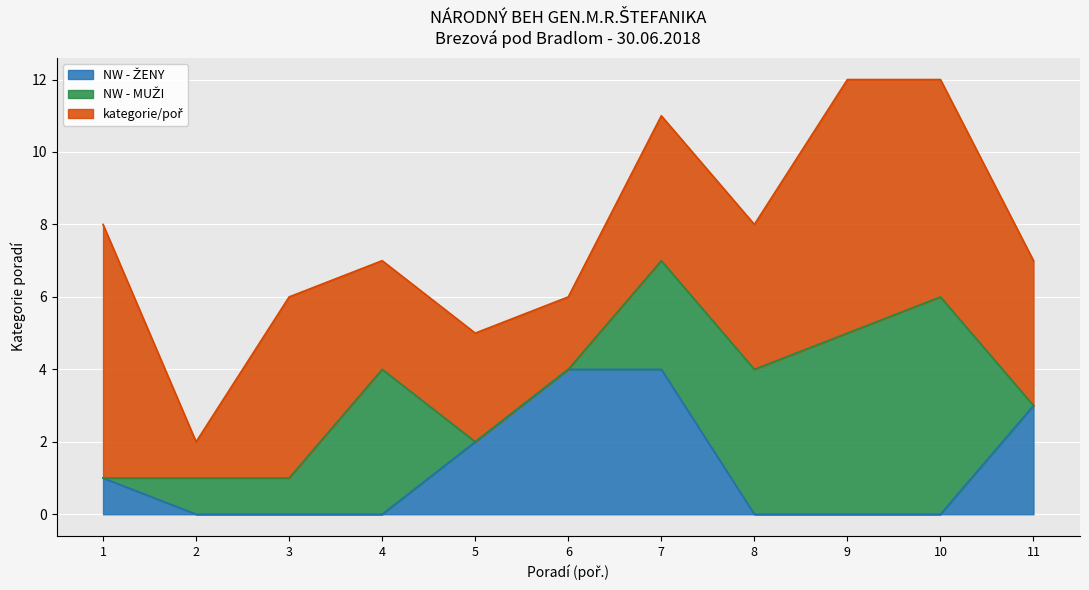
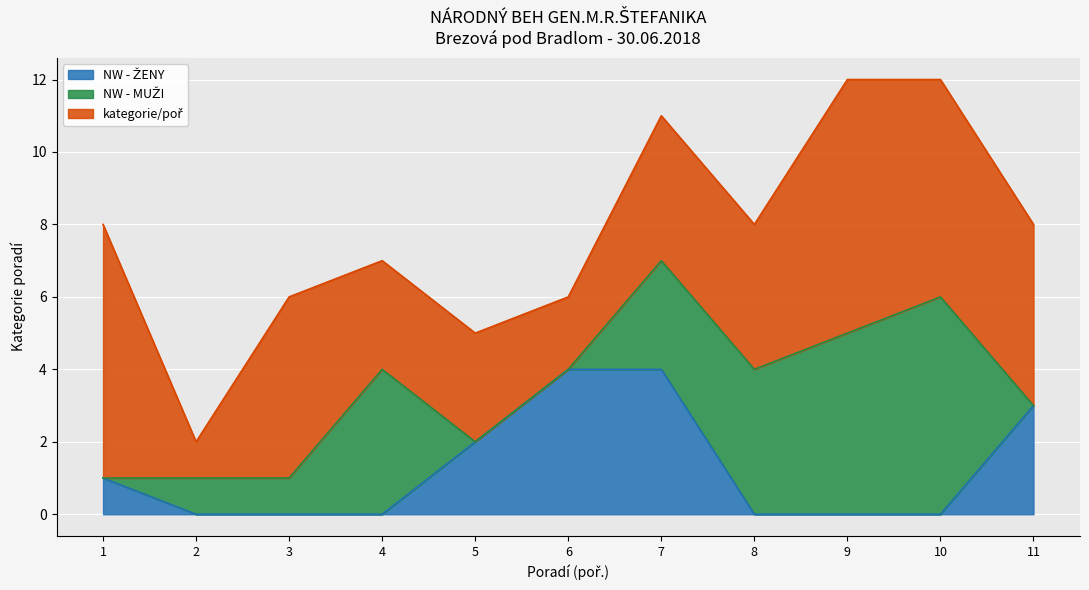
  {
    "NW - ŽENY": {
      "2": 0,
      "3": 0,
      "4": 0,
      "7": 4,
      "8": 0,
      "9": 0,
      "10": 0
    },
    "NW - MUŽI": {
      "2": 1,
      "3": 1,
      "4": 4,
      "7": 7,
      "8": 4,
      "9": 5,
      "10": 6
    },
    "kategorie/poř": {
      "1": 7,
      "2": 1,
      "3": 5,
      "4": 3,
      "5": 3,
      "6": 2,
      "7": 4,
      "8": 4,
      "9": 7,
      "10": 6,
-     "11": 4
+     "11": 5
    }
  }
